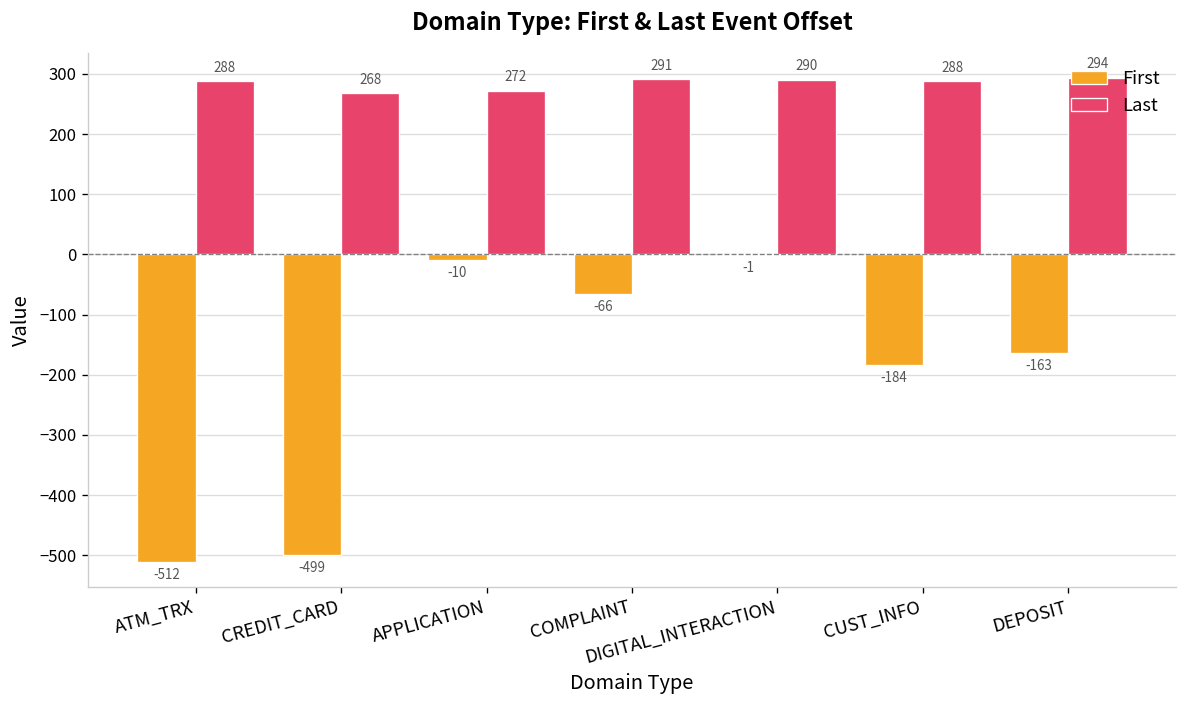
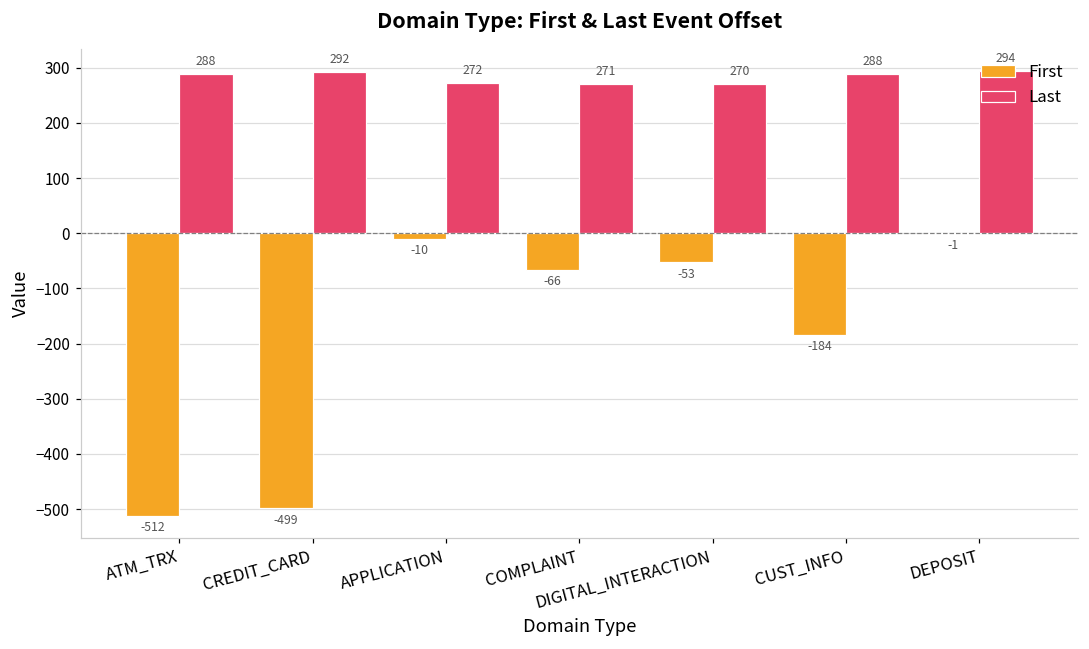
  {
    "First": {
      "ATM_TRX": -512,
      "CREDIT_CARD": -499,
      "APPLICATION": -10,
      "COMPLAINT": -66,
-     "DIGITAL_INTERACTION": -1,
+     "DIGITAL_INTERACTION": -53,
      "CUST_INFO": -184,
-     "DEPOSIT": -163
+     "DEPOSIT": -1
    },
    "Last": {
      "ATM_TRX": 288,
-     "CREDIT_CARD": 268,
+     "CREDIT_CARD": 292,
      "APPLICATION": 272,
-     "COMPLAINT": 291,
-     "DIGITAL_INTERACTION": 290,
+     "COMPLAINT": 271,
+     "DIGITAL_INTERACTION": 270,
      "CUST_INFO": 288,
      "DEPOSIT": 294
    }
  }
